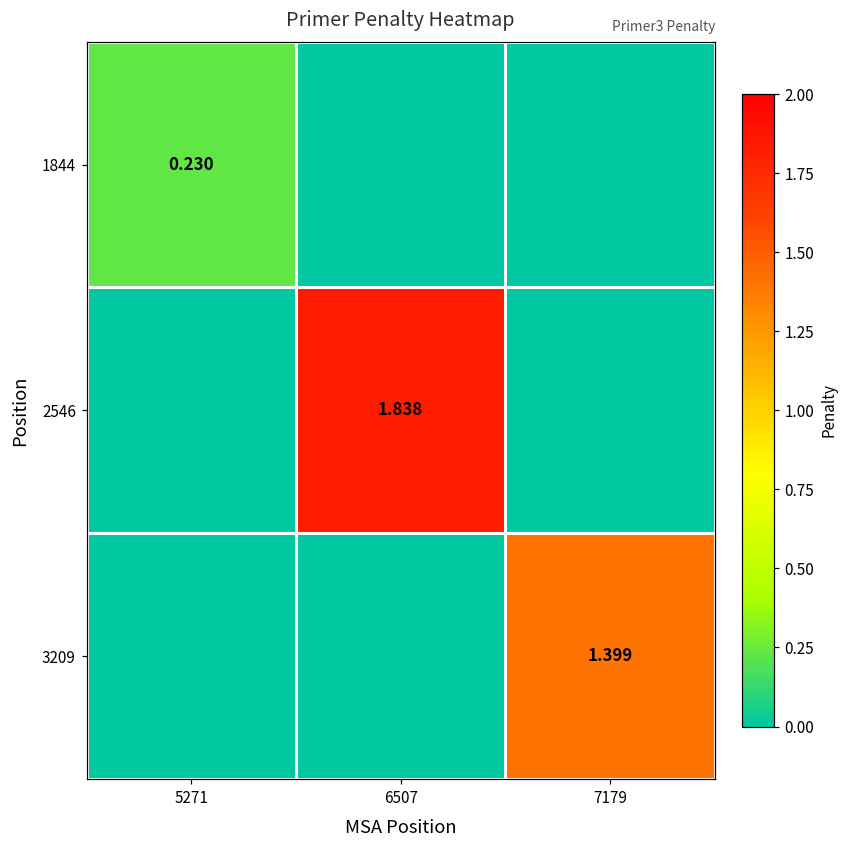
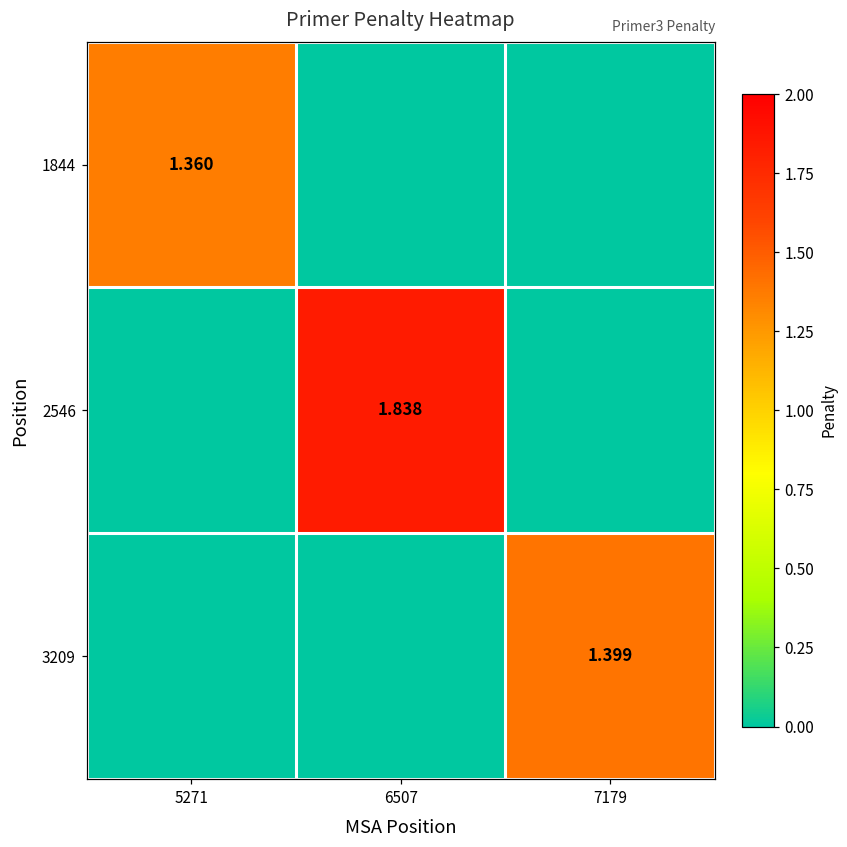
  {
    "1844": {
-     "5271": 0.230
+     "5271": 1.360
    },
    "2546": {
      "6507": 1.838
    },
    "3209": {
      "7179": 1.399
    }
  }
